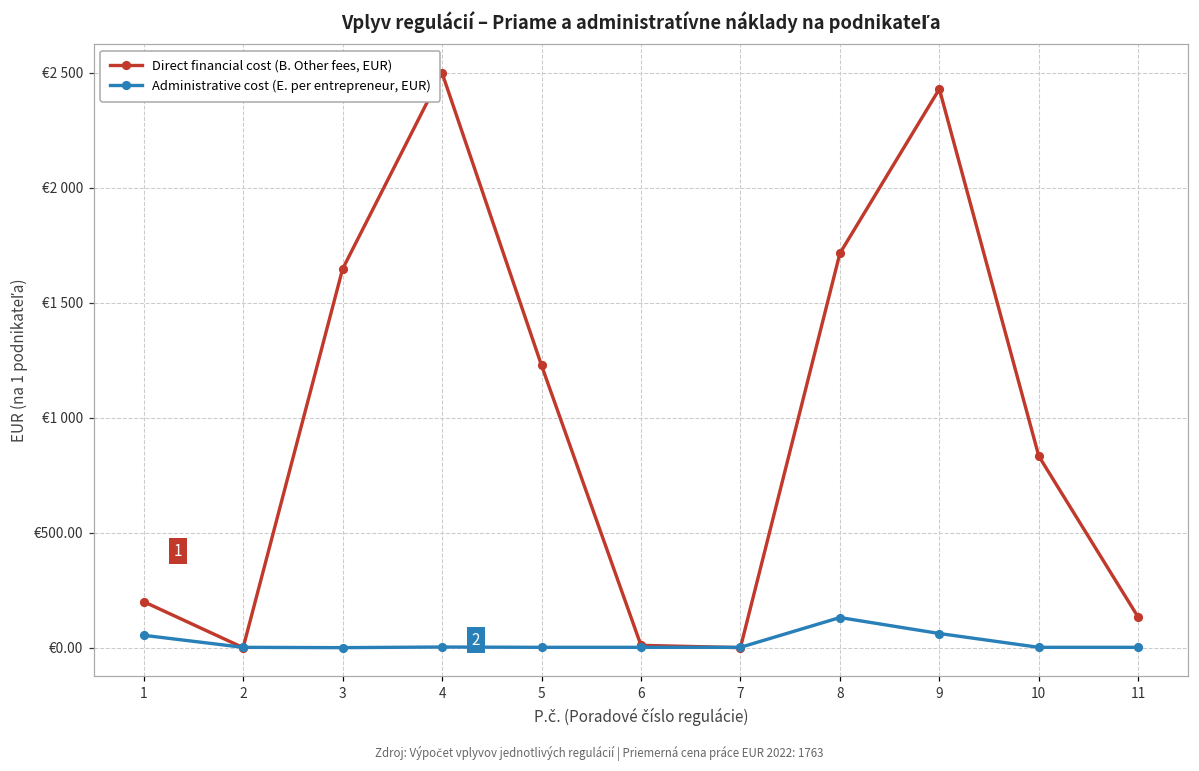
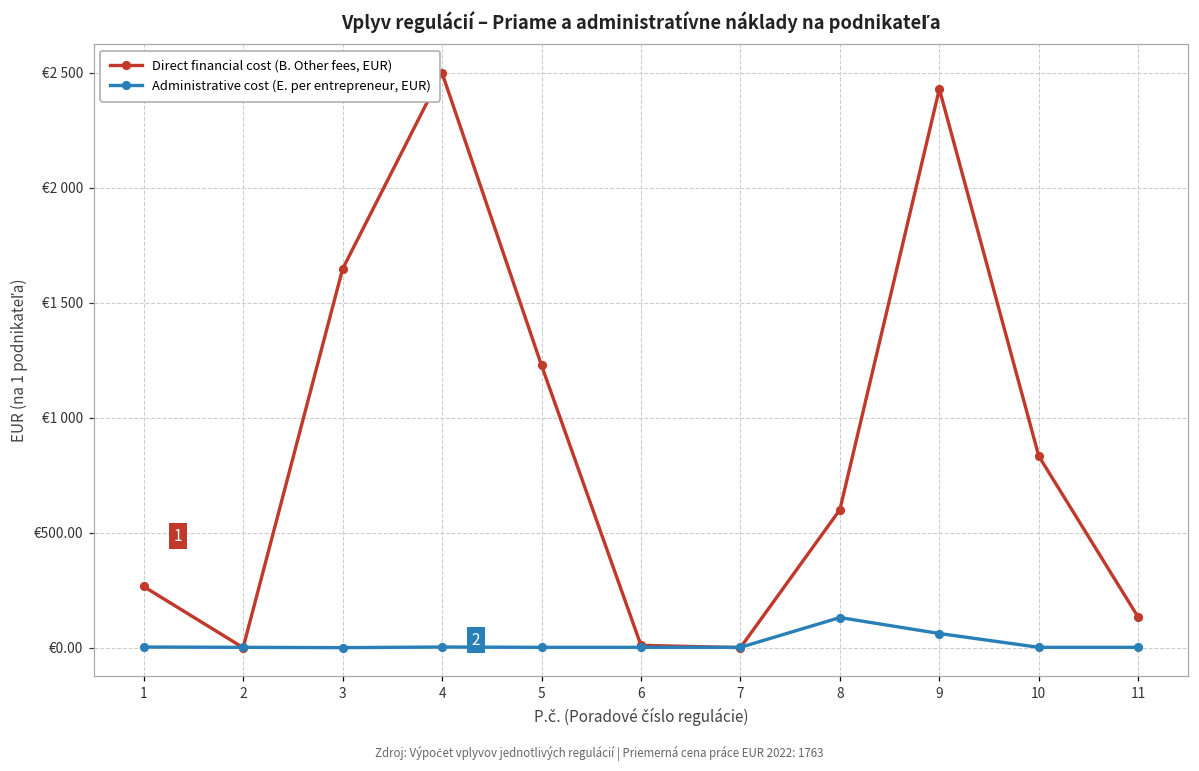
  {
    "Direct financial cost (B. Other fees, EUR)": {
-     "1": "€200",
+     "1": "€270",
      "3": "€1650",
      "4": "€2500",
      "5": "€1230",
-     "8": "€1720",
+     "8": "€600",
      "9": "€2430",
      "10": "€830",
      "11": "€130"
    },
    "Administrative cost (E. per entrepreneur, EUR)": {
-     "1": "€50",
+     "1": "€0",
      "3": "€0",
      "4": "€0",
      "5": "€0",
      "8": "€130",
      "9": "€60",
      "10": "€0",
      "11": "€0"
    }
  }
